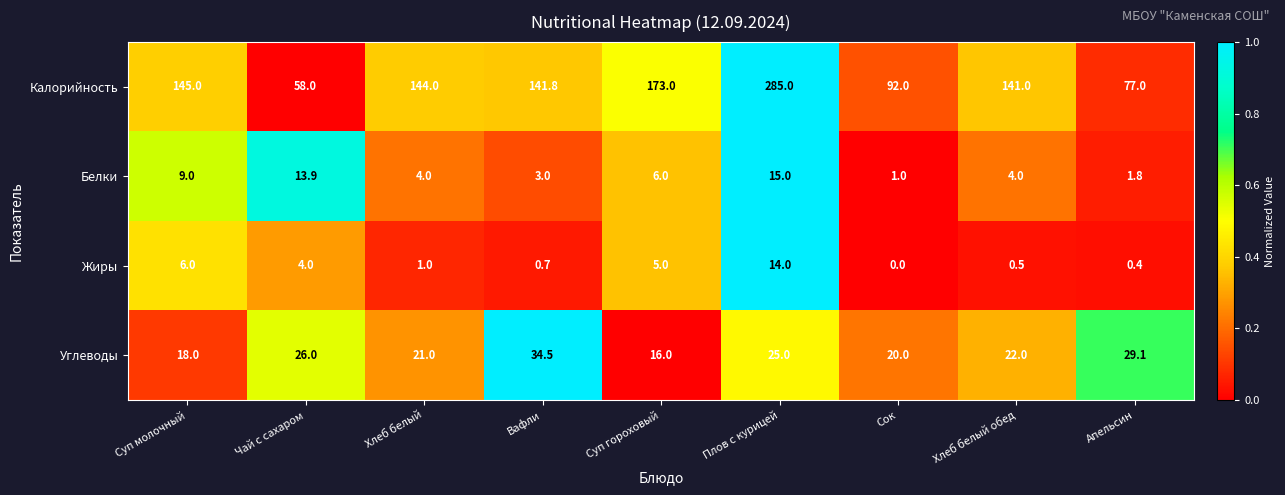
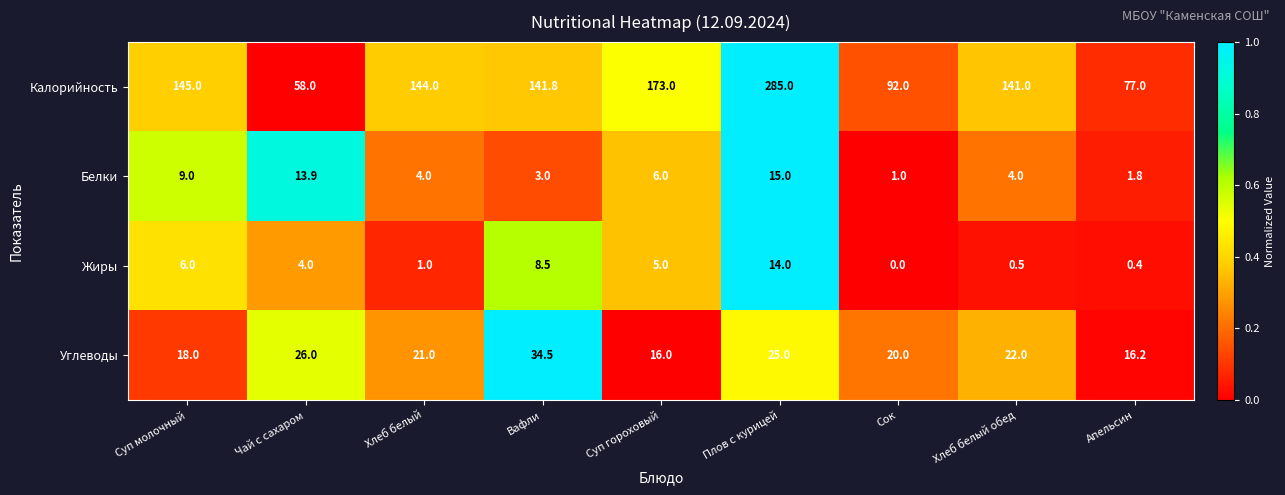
  {
    "Калорийность": {
      "Суп молочный": 145.0,
      "Чай с сахаром": 58.0,
      "Хлеб белый": 144.0,
      "Вафли": 141.8,
      "Суп гороховый": 173.0,
      "Плов с курицей": 285.0,
      "Сок": 92.0,
      "Хлеб белый обед": 141.0,
      "Апельсин": 77.0
    },
    "Белки": {
      "Суп молочный": 9.0,
      "Чай с сахаром": 13.9,
      "Хлеб белый": 4.0,
      "Вафли": 3.0,
      "Суп гороховый": 6.0,
      "Плов с курицей": 15.0,
      "Сок": 1.0,
      "Хлеб белый обед": 4.0,
      "Апельсин": 1.8
    },
    "Жиры": {
      "Суп молочный": 6.0,
      "Чай с сахаром": 4.0,
      "Хлеб белый": 1.0,
-     "Вафли": 0.7,
+     "Вафли": 8.5,
      "Суп гороховый": 5.0,
      "Плов с курицей": 14.0,
      "Сок": 0.0,
      "Хлеб белый обед": 0.5,
      "Апельсин": 0.4
    },
    "Углеводы": {
      "Суп молочный": 18.0,
      "Чай с сахаром": 26.0,
      "Хлеб белый": 21.0,
      "Вафли": 34.5,
      "Суп гороховый": 16.0,
      "Плов с курицей": 25.0,
      "Сок": 20.0,
      "Хлеб белый обед": 22.0,
-     "Апельсин": 29.1
+     "Апельсин": 16.2
    }
  }
